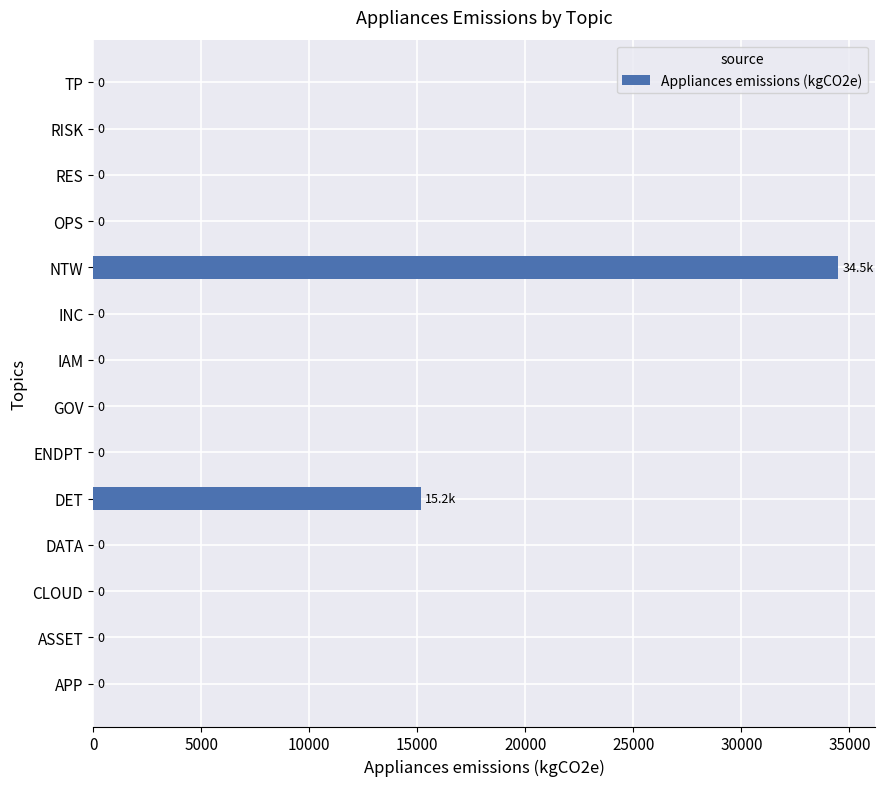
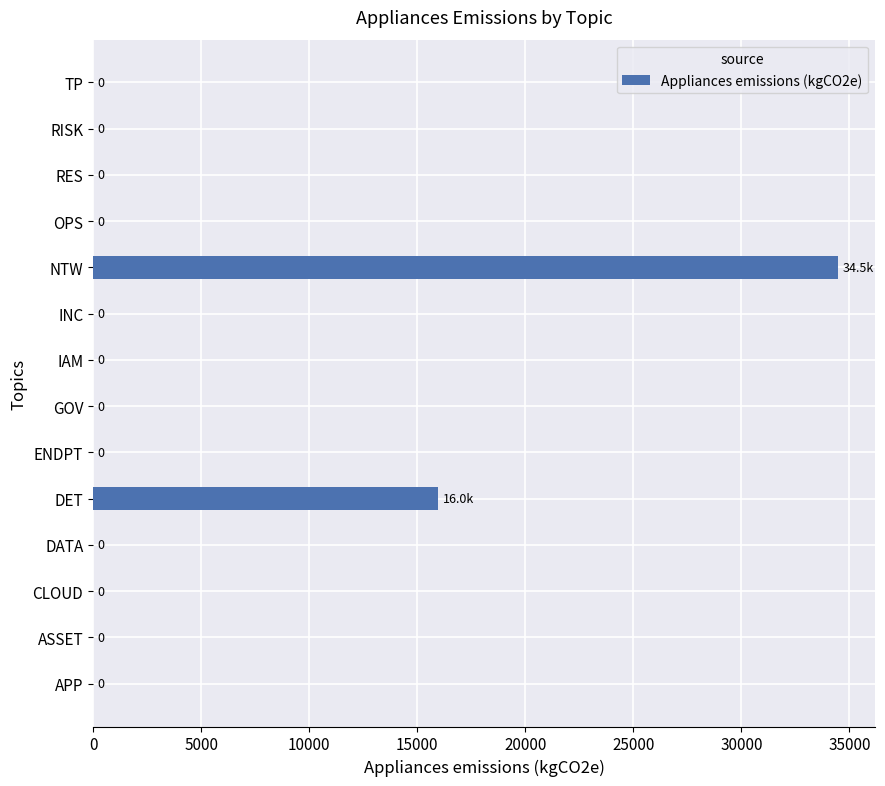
  {
    "TP": "0",
    "RISK": "0",
    "RES": "0",
    "OPS": "0",
    "NTW": "34.5k",
    "INC": "0",
    "IAM": "0",
    "GOV": "0",
    "ENDPT": "0",
-   "DET": "15.2k",
+   "DET": "16.0k",
    "DATA": "0",
    "CLOUD": "0",
    "ASSET": "0",
    "APP": "0"
  }
